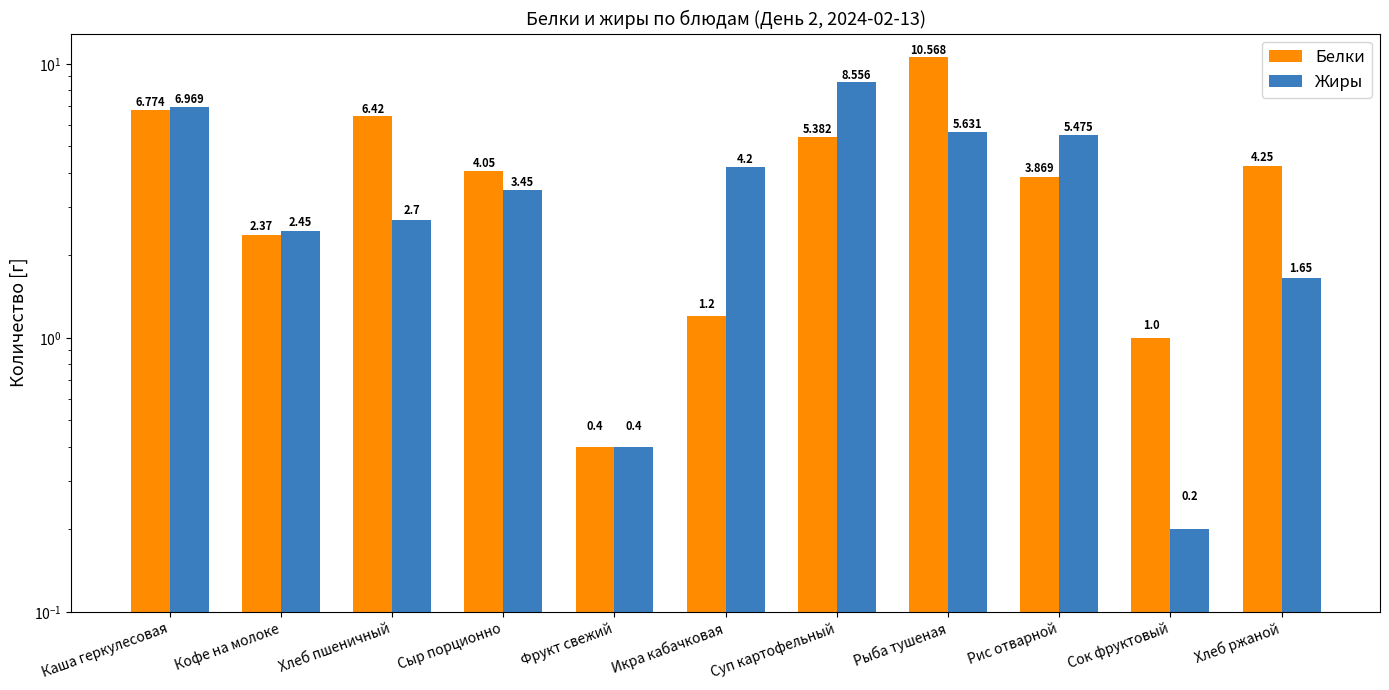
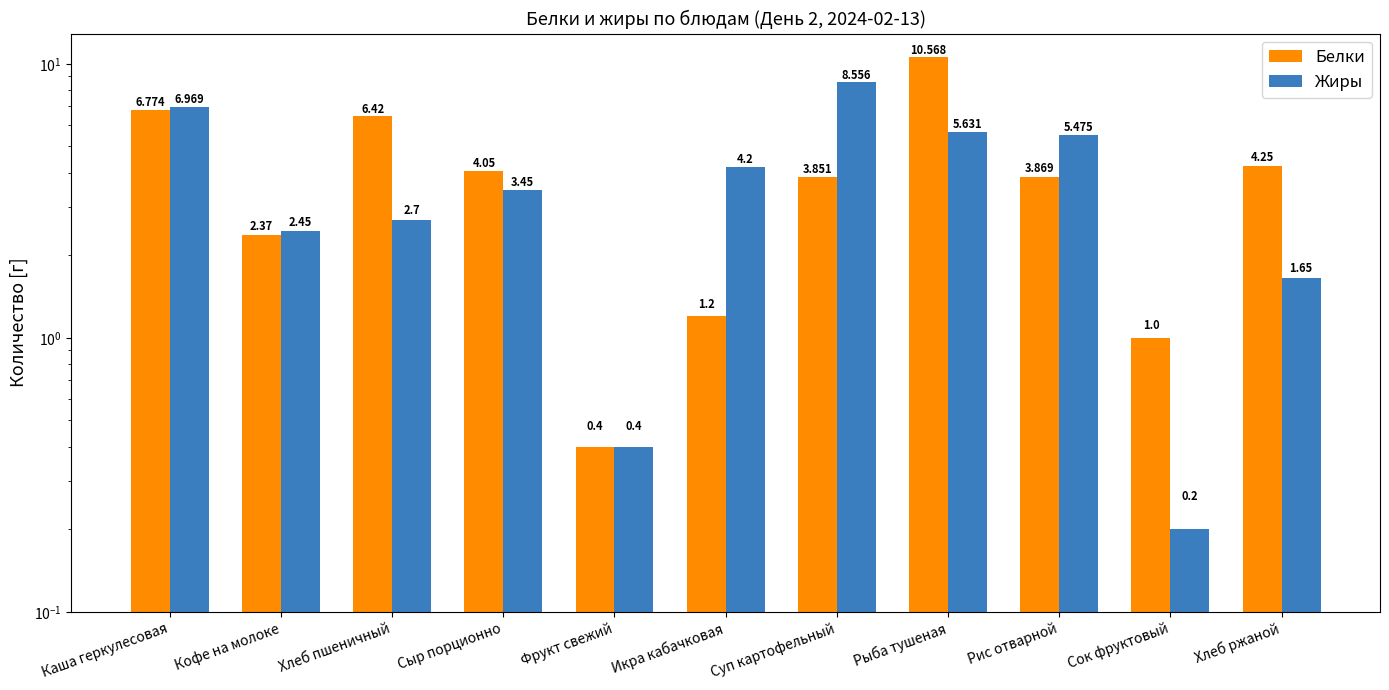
  {
    "Белки": {
      "Каша геркулесовая": 6.774,
      "Кофе на молоке": 2.37,
      "Хлеб пшеничный": 6.42,
      "Сыр порционно": 4.05,
      "Фрукт свежий": 0.4,
      "Икра кабачковая": 1.2,
-     "Суп картофельный": 5.382,
+     "Суп картофельный": 3.851,
      "Рыба тушеная": 10.568,
      "Рис отварной": 3.869,
      "Сок фруктовый": 1.0,
      "Хлеб ржаной": 4.25
    },
    "Жиры": {
      "Каша геркулесовая": 6.969,
      "Кофе на молоке": 2.45,
      "Хлеб пшеничный": 2.7,
      "Сыр порционно": 3.45,
      "Фрукт свежий": 0.4,
      "Икра кабачковая": 4.2,
      "Суп картофельный": 8.556,
      "Рыба тушеная": 5.631,
      "Рис отварной": 5.475,
      "Хлеб ржаной": 1.65
    }
  }
